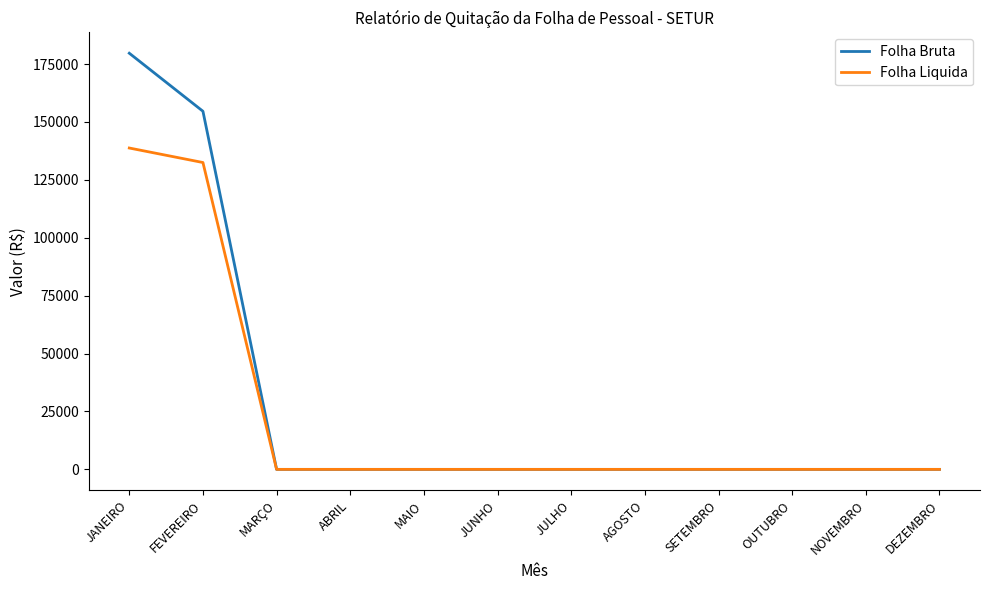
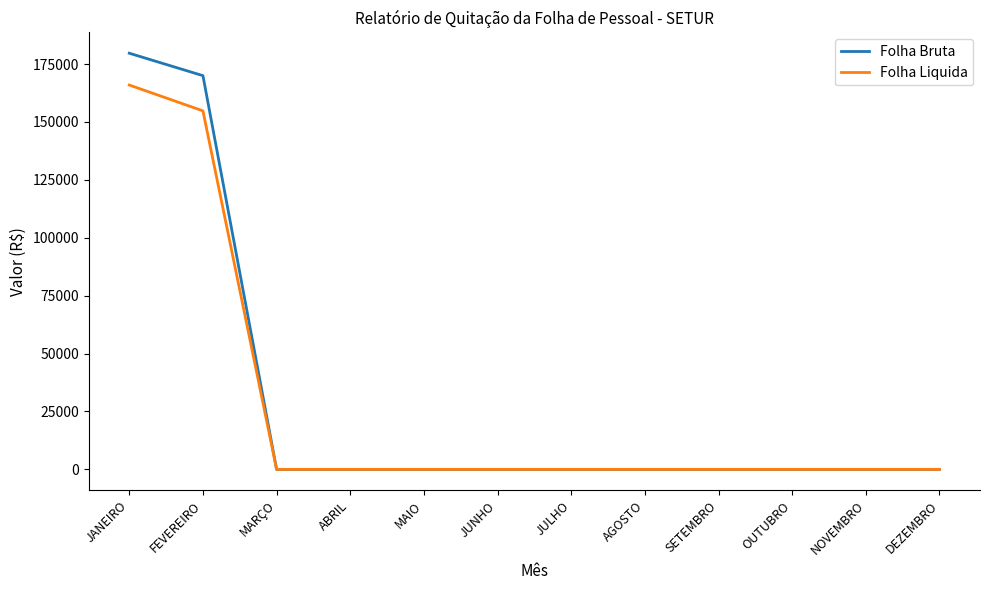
  {
    "Folha Bruta": {
      "JANEIRO": 180000,
-     "FEVEREIRO": 155000
+     "FEVEREIRO": 170000
    },
    "Folha Liquida": {
-     "JANEIRO": 139000,
-     "FEVEREIRO": 132000
+     "JANEIRO": 166000,
+     "FEVEREIRO": 155000
    }
  }
